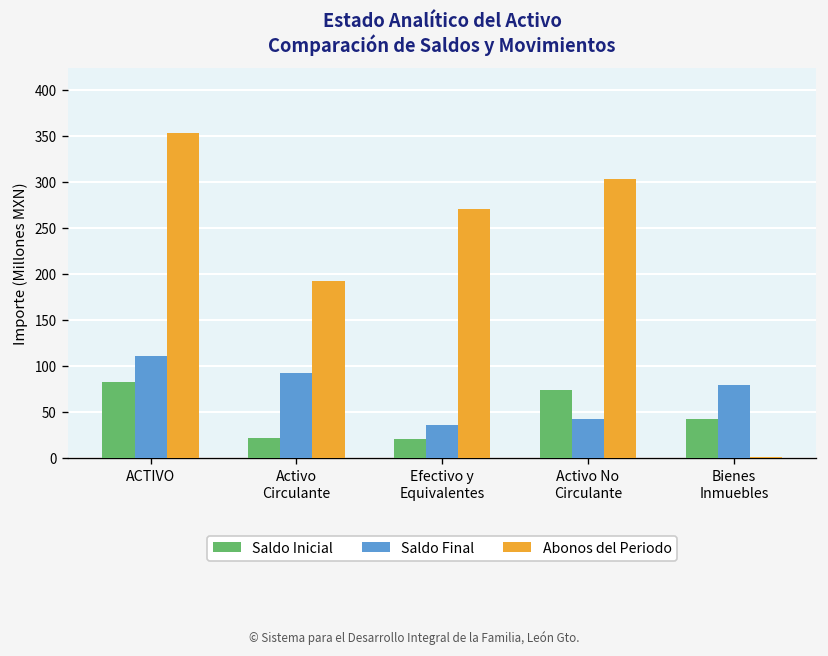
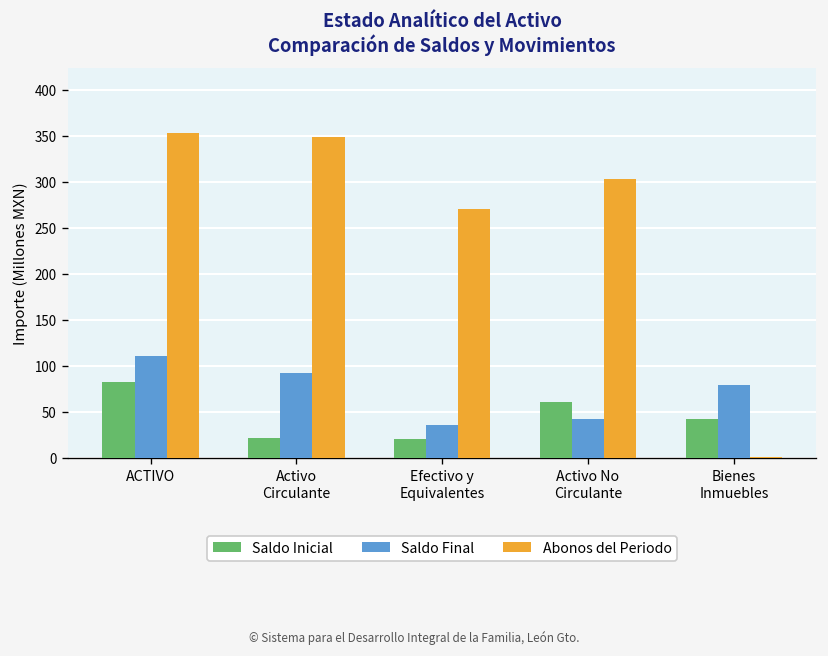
  {
    "Saldo Inicial": {
      "ACTIVO": 80,
      "Activo Circulante": 20,
      "Efectivo y Equivalentes": 20,
-     "Activo No Circulante": 70,
+     "Activo No Circulante": 60,
      "Bienes Inmuebles": 40
    },
    "Saldo Final": {
      "ACTIVO": 110,
      "Activo Circulante": 90,
      "Efectivo y Equivalentes": 40,
      "Activo No Circulante": 40,
      "Bienes Inmuebles": 80
    },
    "Abonos del Periodo": {
      "ACTIVO": 350,
-     "Activo Circulante": 190,
+     "Activo Circulante": 350,
      "Efectivo y Equivalentes": 270,
      "Activo No Circulante": 300
    }
  }
